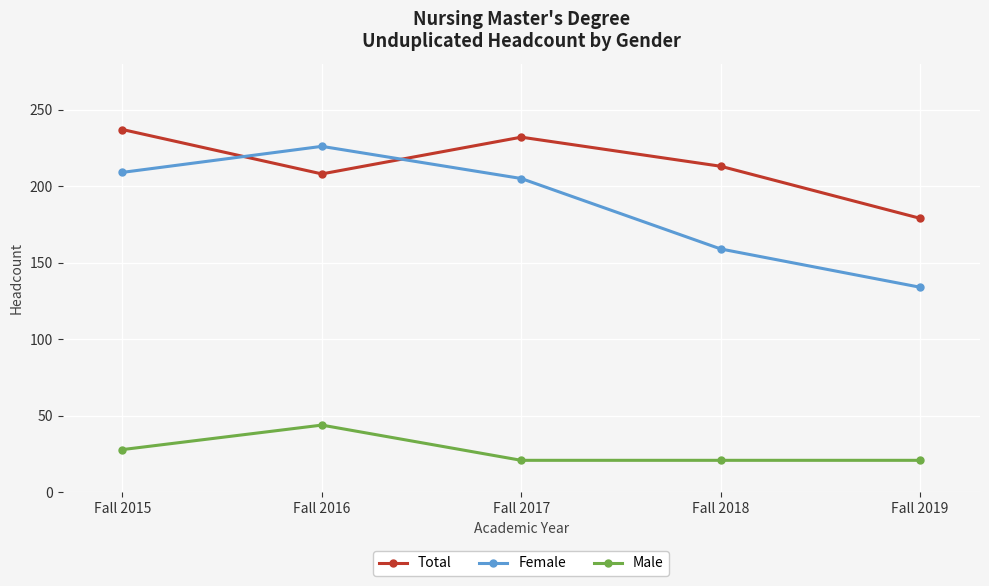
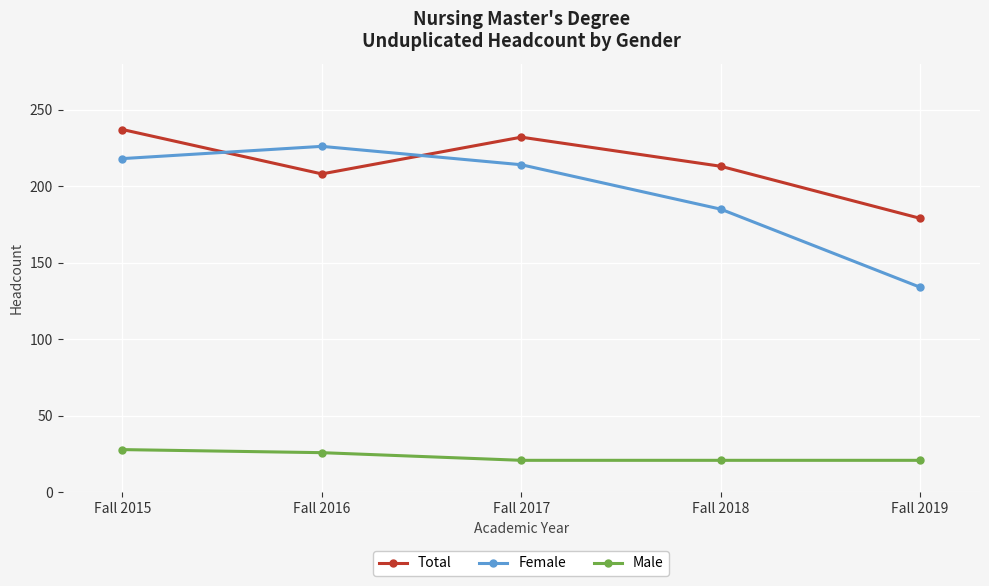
  {
    "Total": {
      "Fall 2015": 237,
      "Fall 2016": 208,
      "Fall 2017": 232,
      "Fall 2018": 213,
      "Fall 2019": 179
    },
    "Female": {
-     "Fall 2015": 209,
+     "Fall 2015": 218,
      "Fall 2016": 226,
-     "Fall 2017": 205,
-     "Fall 2018": 159,
+     "Fall 2017": 214,
+     "Fall 2018": 185,
      "Fall 2019": 134
    },
    "Male": {
      "Fall 2015": 28,
-     "Fall 2016": 44,
+     "Fall 2016": 26,
      "Fall 2017": 21,
      "Fall 2018": 21,
      "Fall 2019": 21
    }
  }
